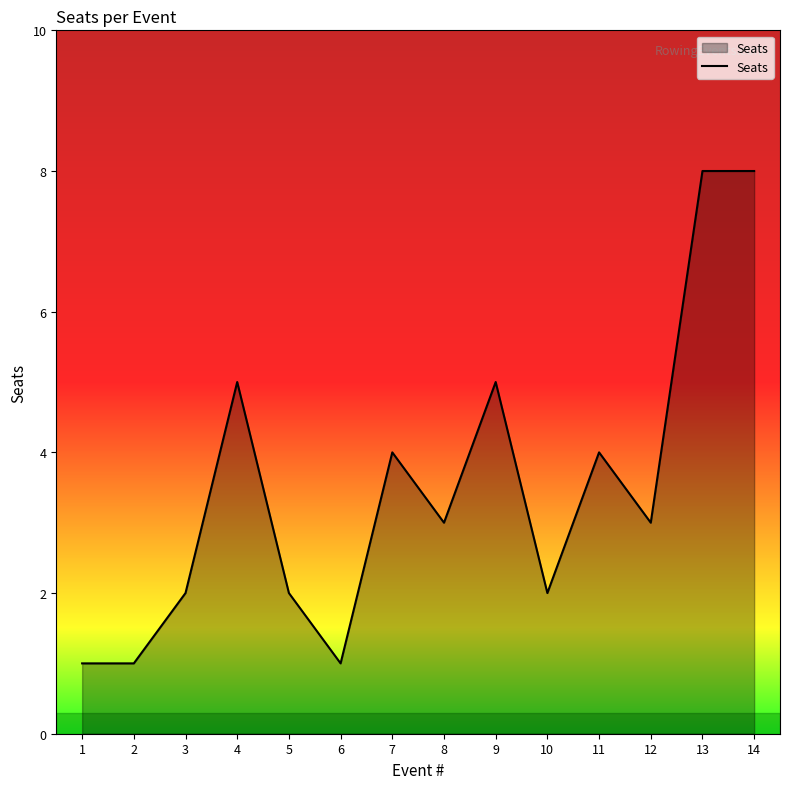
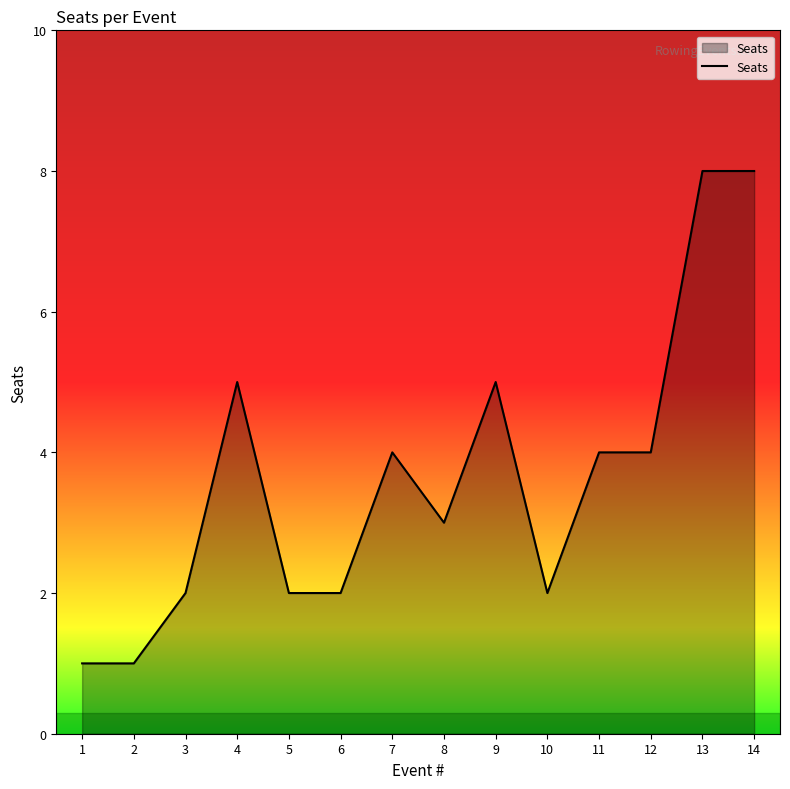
  {
    "1": 1,
    "2": 1,
    "3": 2,
    "4": 5,
    "5": 2,
-   "6": 1,
+   "6": 2,
    "7": 4,
    "8": 3,
    "9": 5,
    "10": 2,
    "11": 4,
-   "12": 3,
+   "12": 4,
    "13": 8,
    "14": 8
  }
